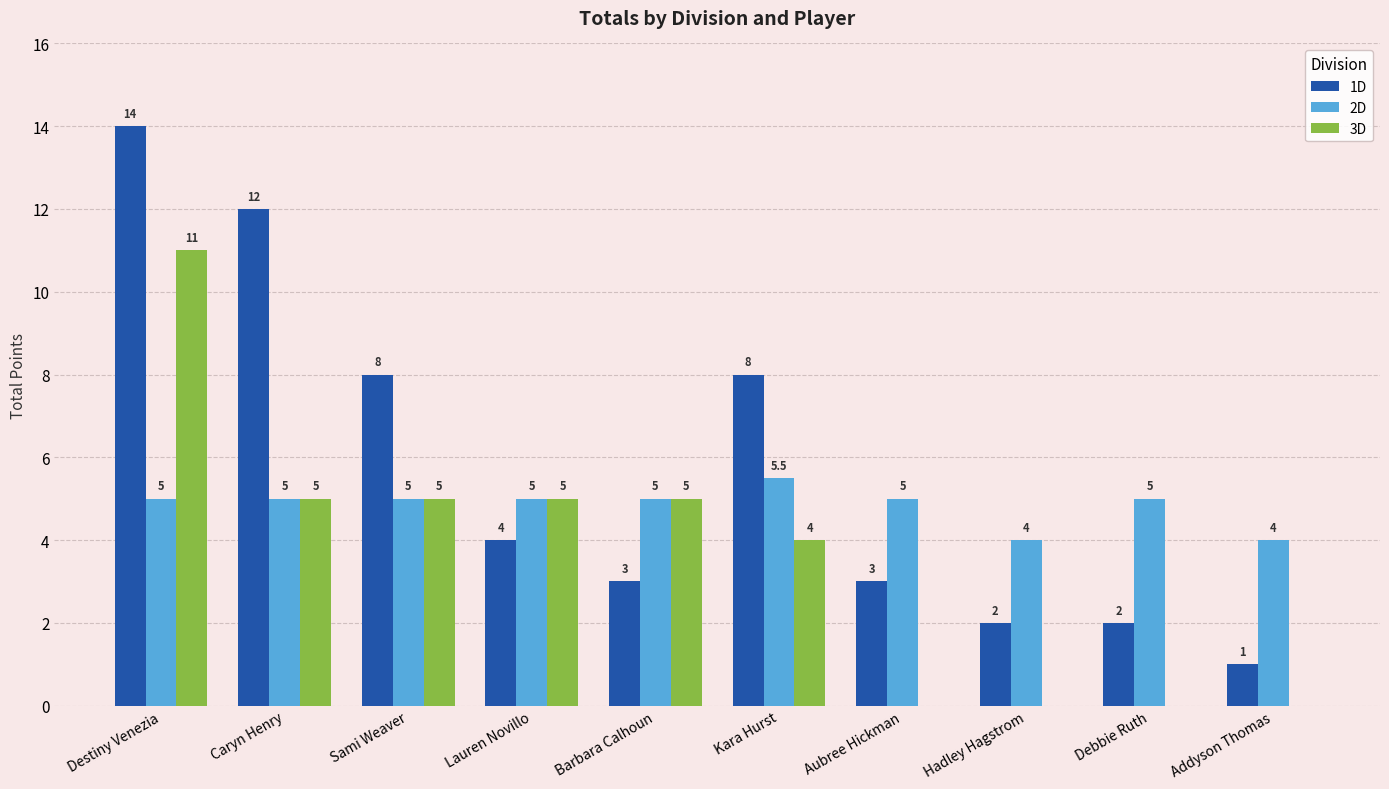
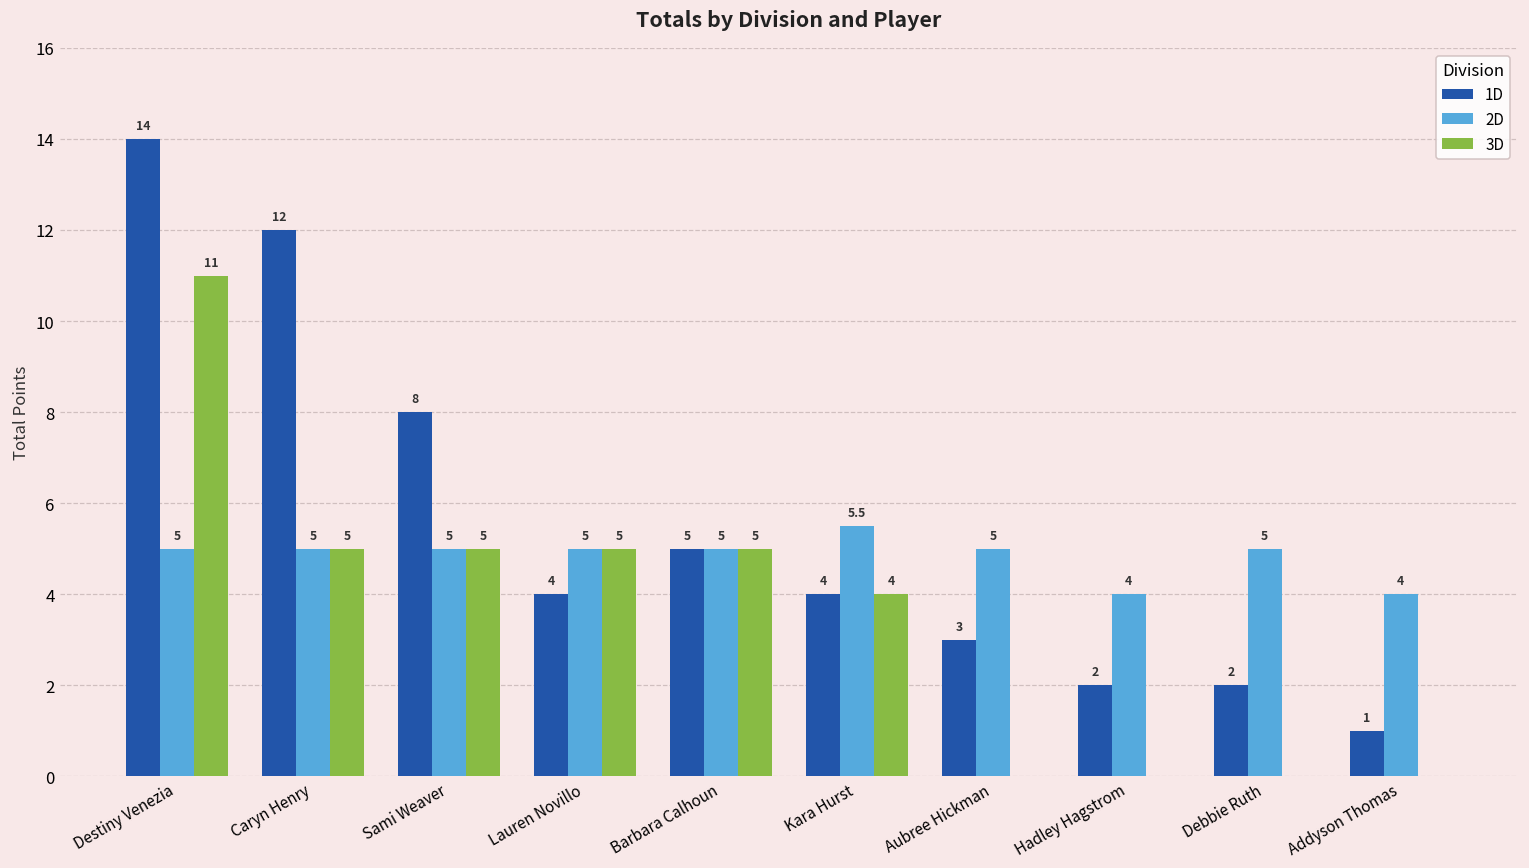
  {
    "1D": {
      "Destiny Venezia": 14,
      "Caryn Henry": 12,
      "Sami Weaver": 8,
      "Lauren Novillo": 4,
-     "Barbara Calhoun": 3,
-     "Kara Hurst": 8,
+     "Barbara Calhoun": 5,
+     "Kara Hurst": 4,
      "Aubree Hickman": 3,
      "Hadley Hagstrom": 2,
      "Debbie Ruth": 2,
      "Addyson Thomas": 1
    },
    "2D": {
      "Destiny Venezia": 5,
      "Caryn Henry": 5,
      "Sami Weaver": 5,
      "Lauren Novillo": 5,
      "Barbara Calhoun": 5,
      "Kara Hurst": 5.5,
      "Aubree Hickman": 5,
      "Hadley Hagstrom": 4,
      "Debbie Ruth": 5,
      "Addyson Thomas": 4
    },
    "3D": {
      "Destiny Venezia": 11,
      "Caryn Henry": 5,
      "Sami Weaver": 5,
      "Lauren Novillo": 5,
      "Barbara Calhoun": 5,
      "Kara Hurst": 4
    }
  }
